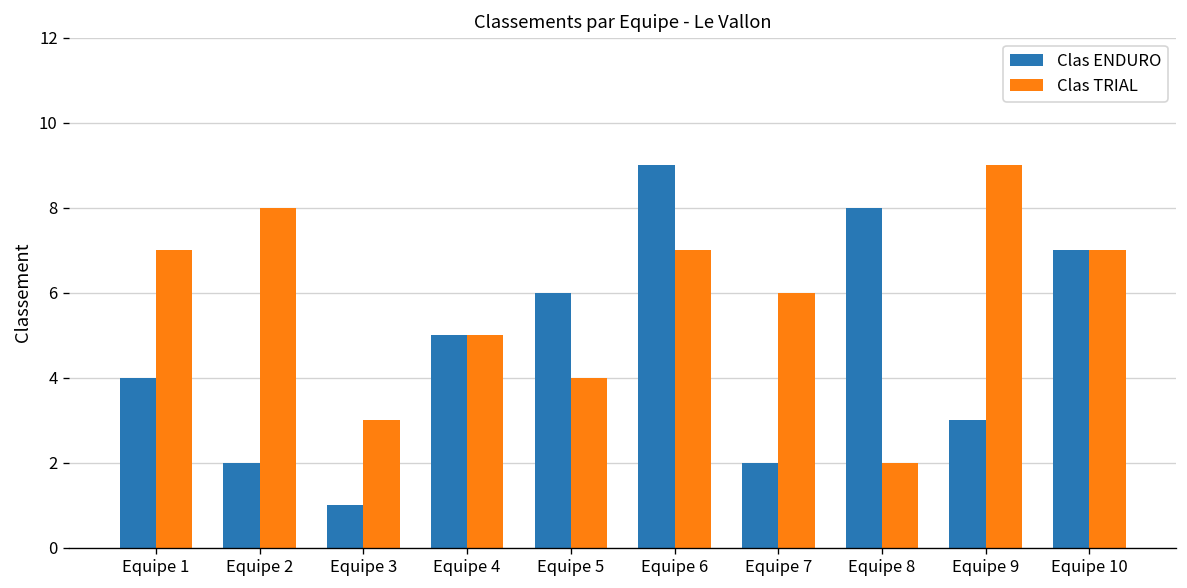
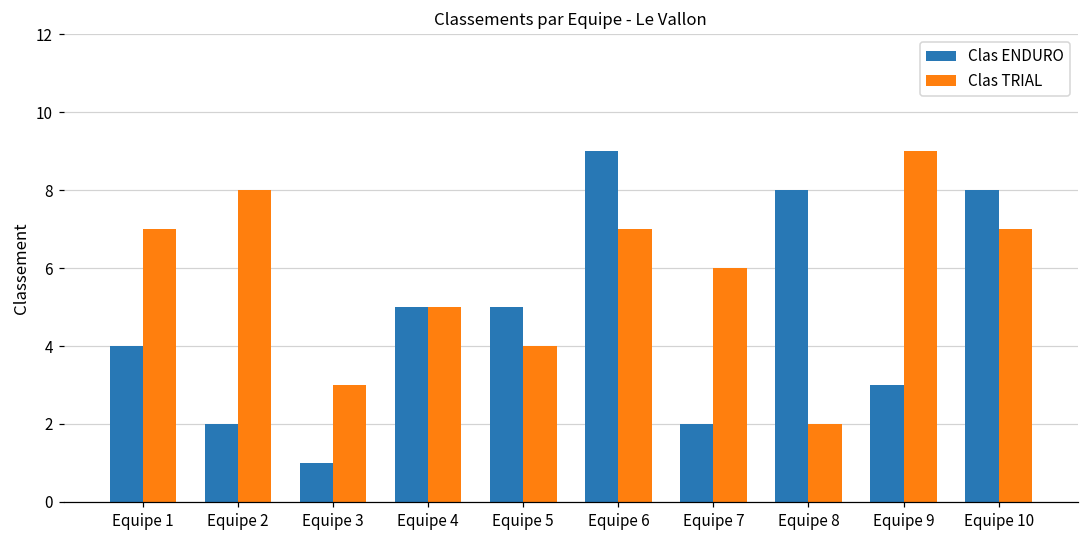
  {
    "Clas ENDURO": {
      "Equipe 1": 4,
      "Equipe 2": 2,
      "Equipe 3": 1,
      "Equipe 4": 5,
-     "Equipe 5": 6,
+     "Equipe 5": 5,
      "Equipe 6": 9,
      "Equipe 7": 2,
      "Equipe 8": 8,
      "Equipe 9": 3,
-     "Equipe 10": 7
+     "Equipe 10": 8
    },
    "Clas TRIAL": {
      "Equipe 1": 7,
      "Equipe 2": 8,
      "Equipe 3": 3,
      "Equipe 4": 5,
      "Equipe 5": 4,
      "Equipe 6": 7,
      "Equipe 7": 6,
      "Equipe 8": 2,
      "Equipe 9": 9,
      "Equipe 10": 7
    }
  }
